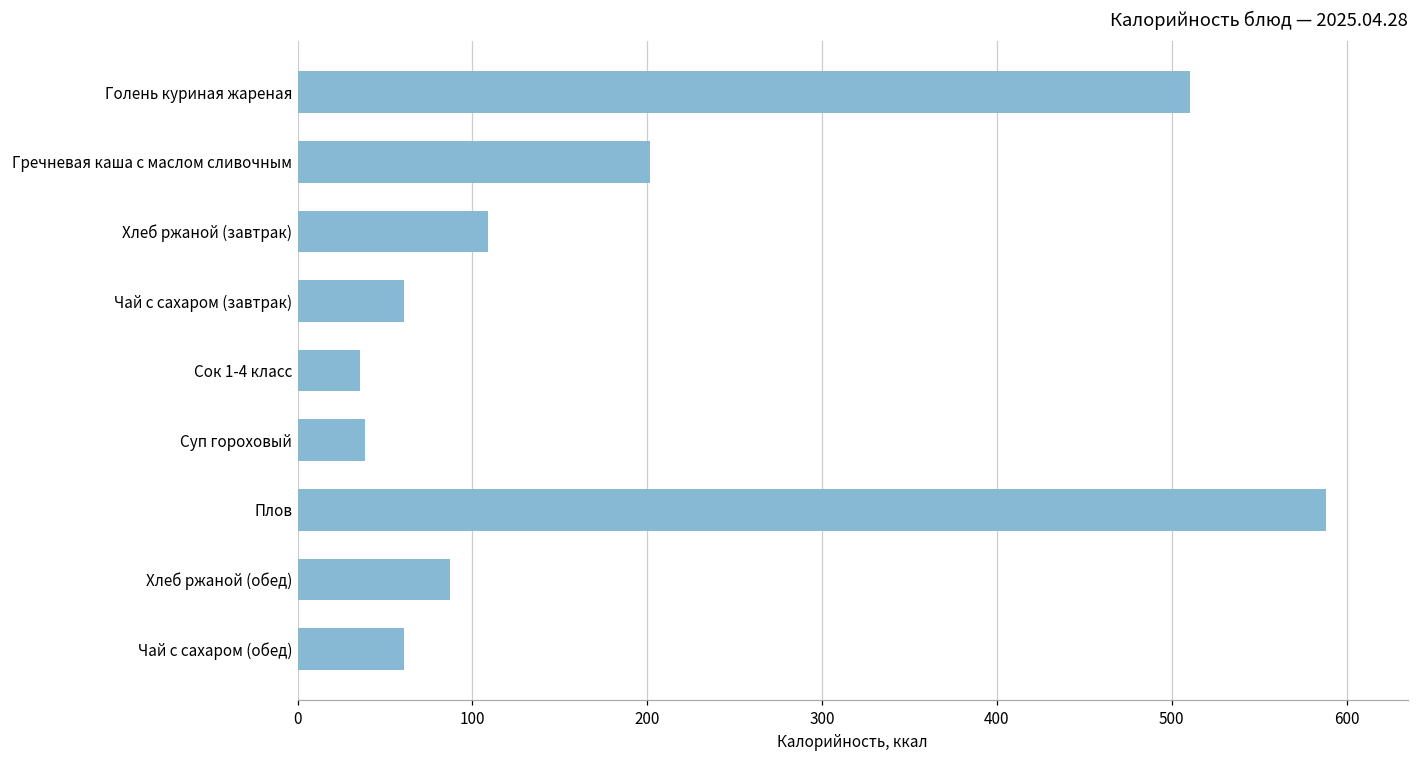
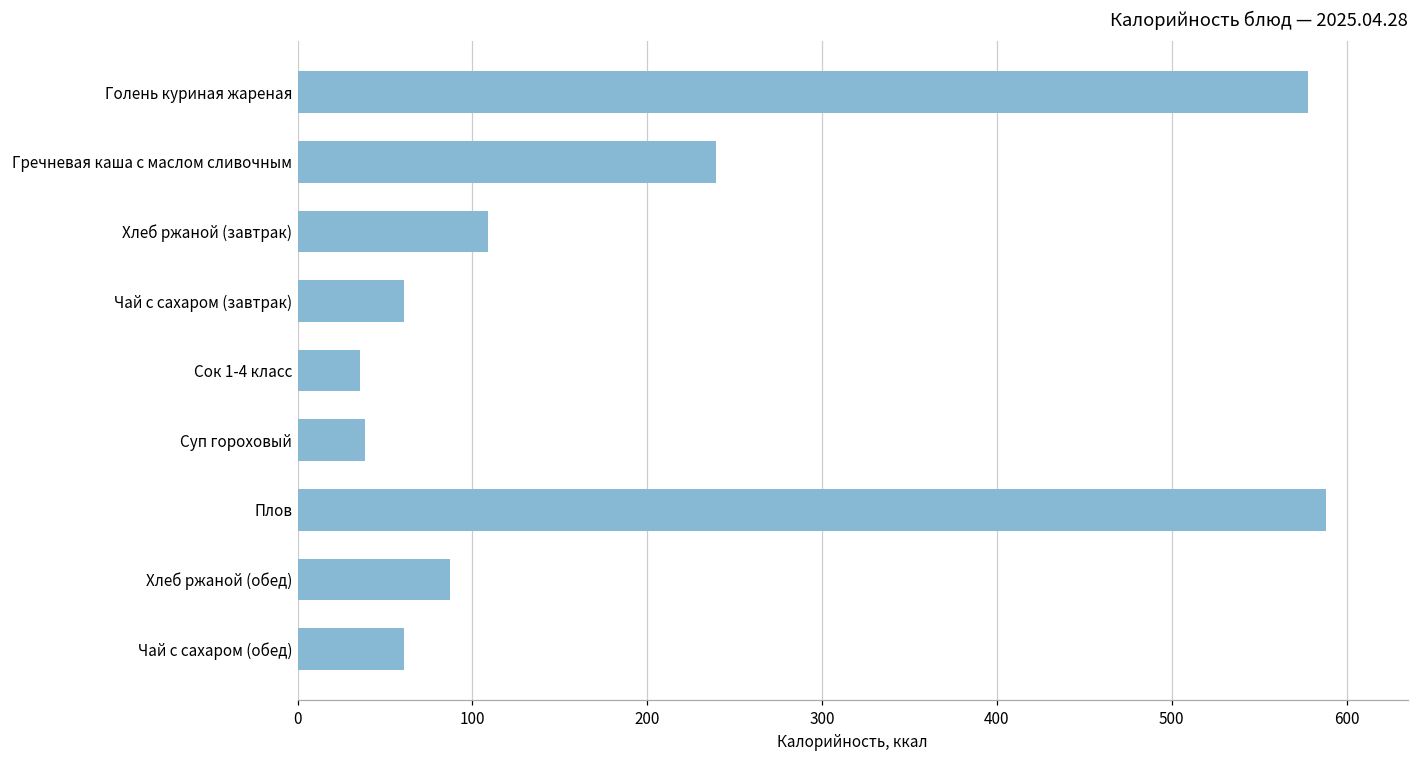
  {
-   "Голень куриная жареная": 510,
-   "Гречневая каша с маслом сливочным": 202,
+   "Голень куриная жареная": 578,
+   "Гречневая каша с маслом сливочным": 240,
    "Хлеб ржаной (завтрак)": 109,
    "Чай с сахаром (завтрак)": 61,
    "Сок 1-4 класс": 36,
    "Суп гороховый": 38,
    "Плов": 588,
    "Хлеб ржаной (обед)": 87,
    "Чай с сахаром (обед)": 61
  }
